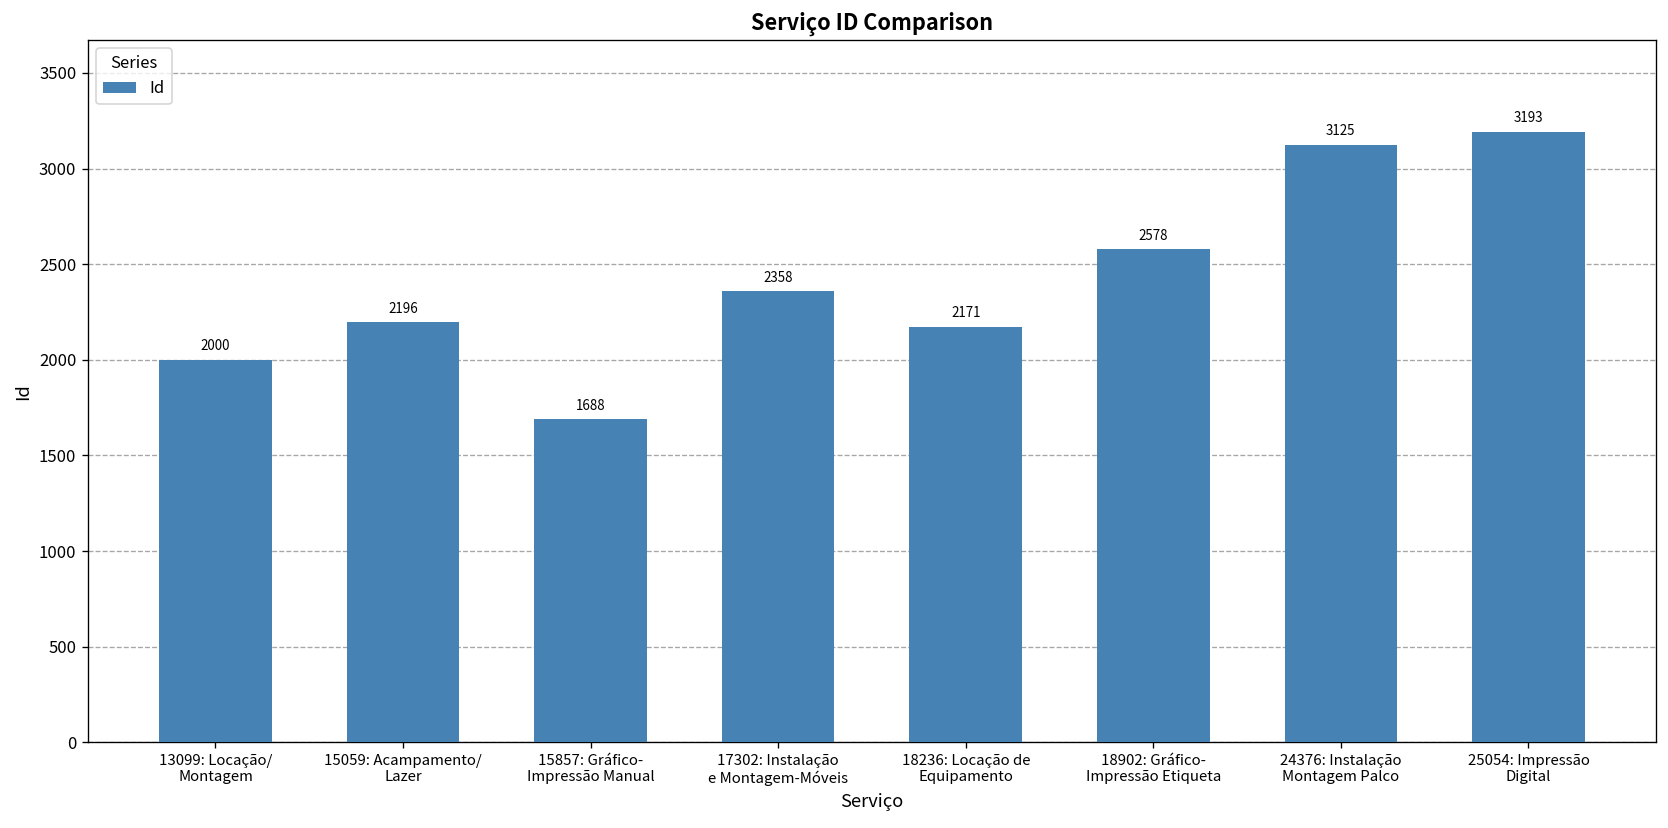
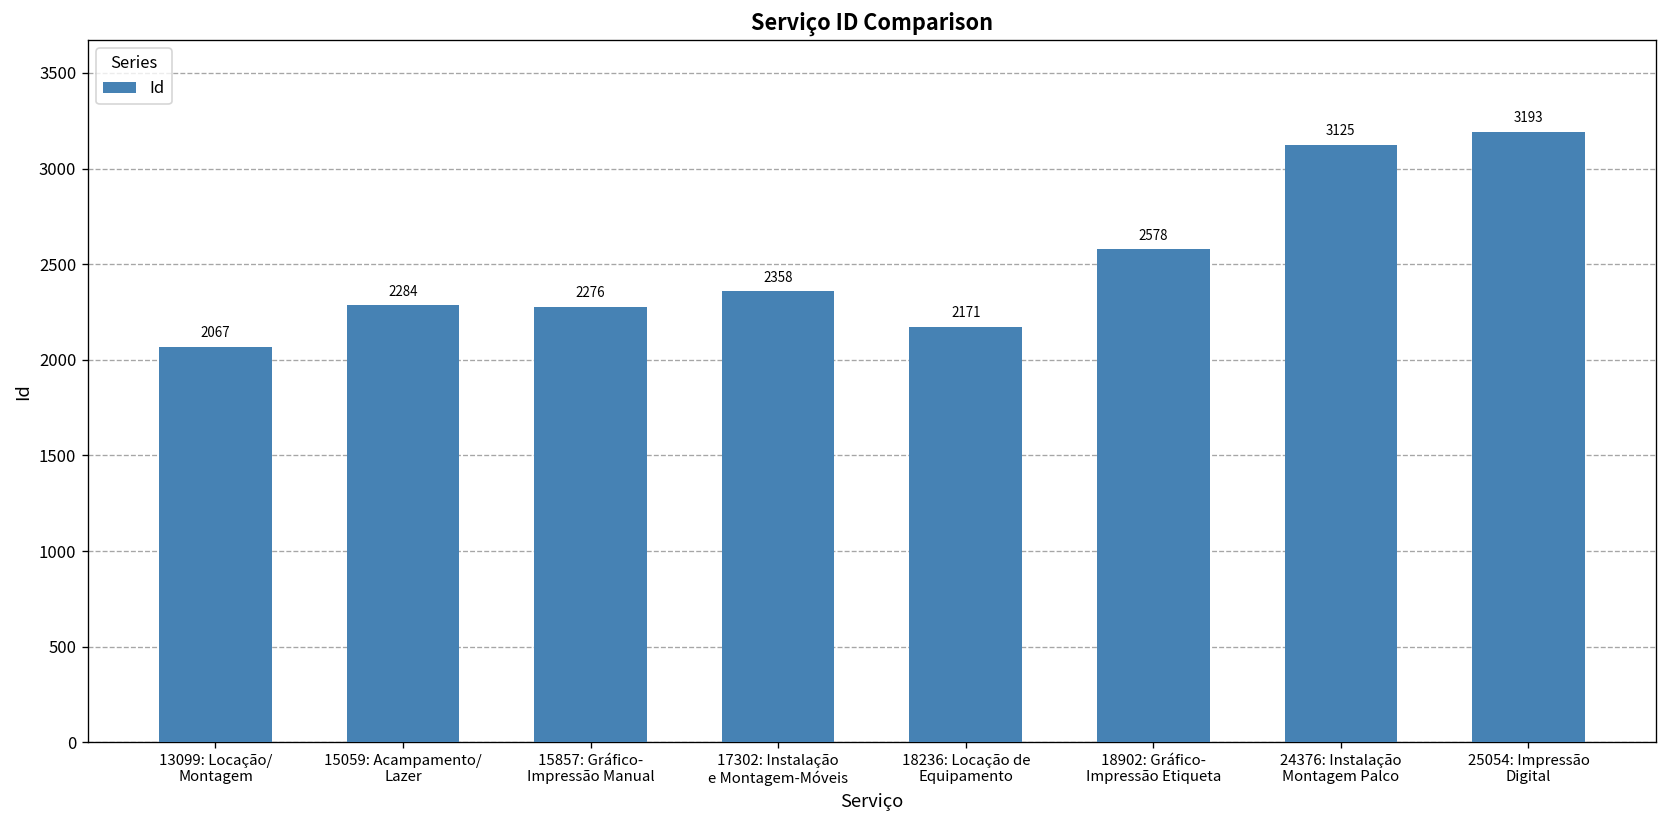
  {
-   "13099: Locação/ Montagem": 2000,
-   "15059: Acampamento/ Lazer": 2196,
-   "15857: Gráfico- Impressão Manual": 1688,
+   "13099: Locação/ Montagem": 2067,
+   "15059: Acampamento/ Lazer": 2284,
+   "15857: Gráfico- Impressão Manual": 2276,
    "17302: Instalação e Montagem-Móveis": 2358,
    "18236: Locação de Equipamento": 2171,
    "18902: Gráfico- Impressão Etiqueta": 2578,
    "24376: Instalação Montagem Palco": 3125,
    "25054: Impressão Digital": 3193
  }
